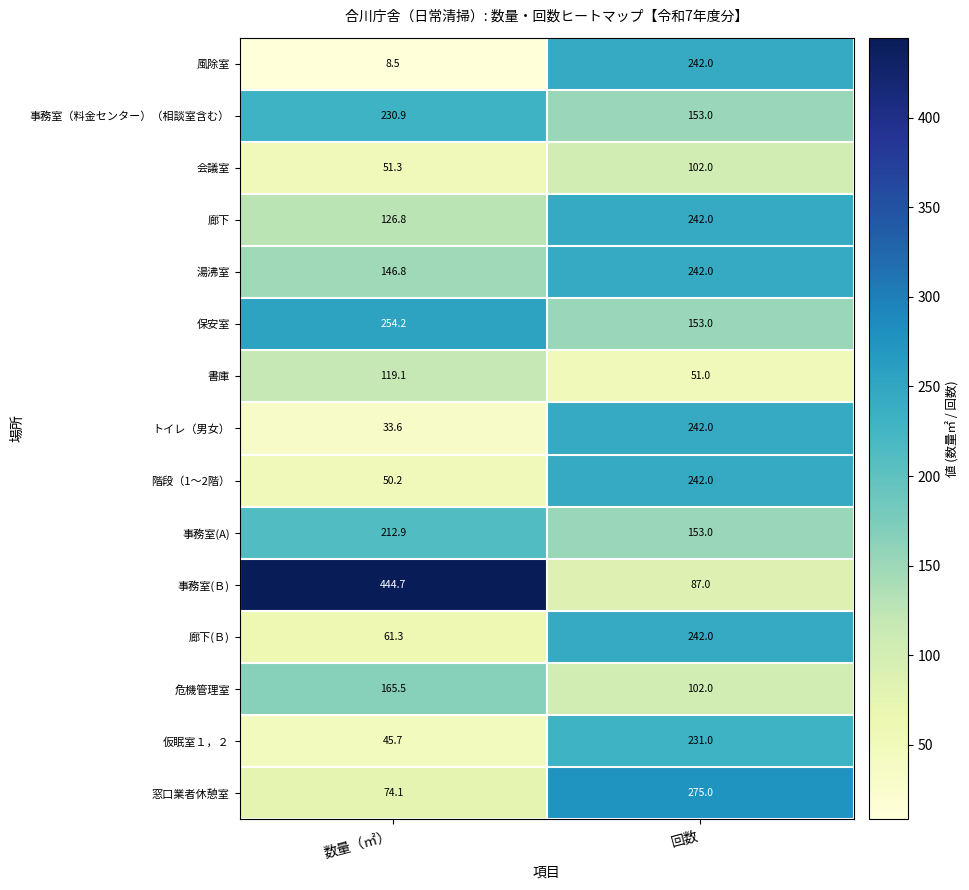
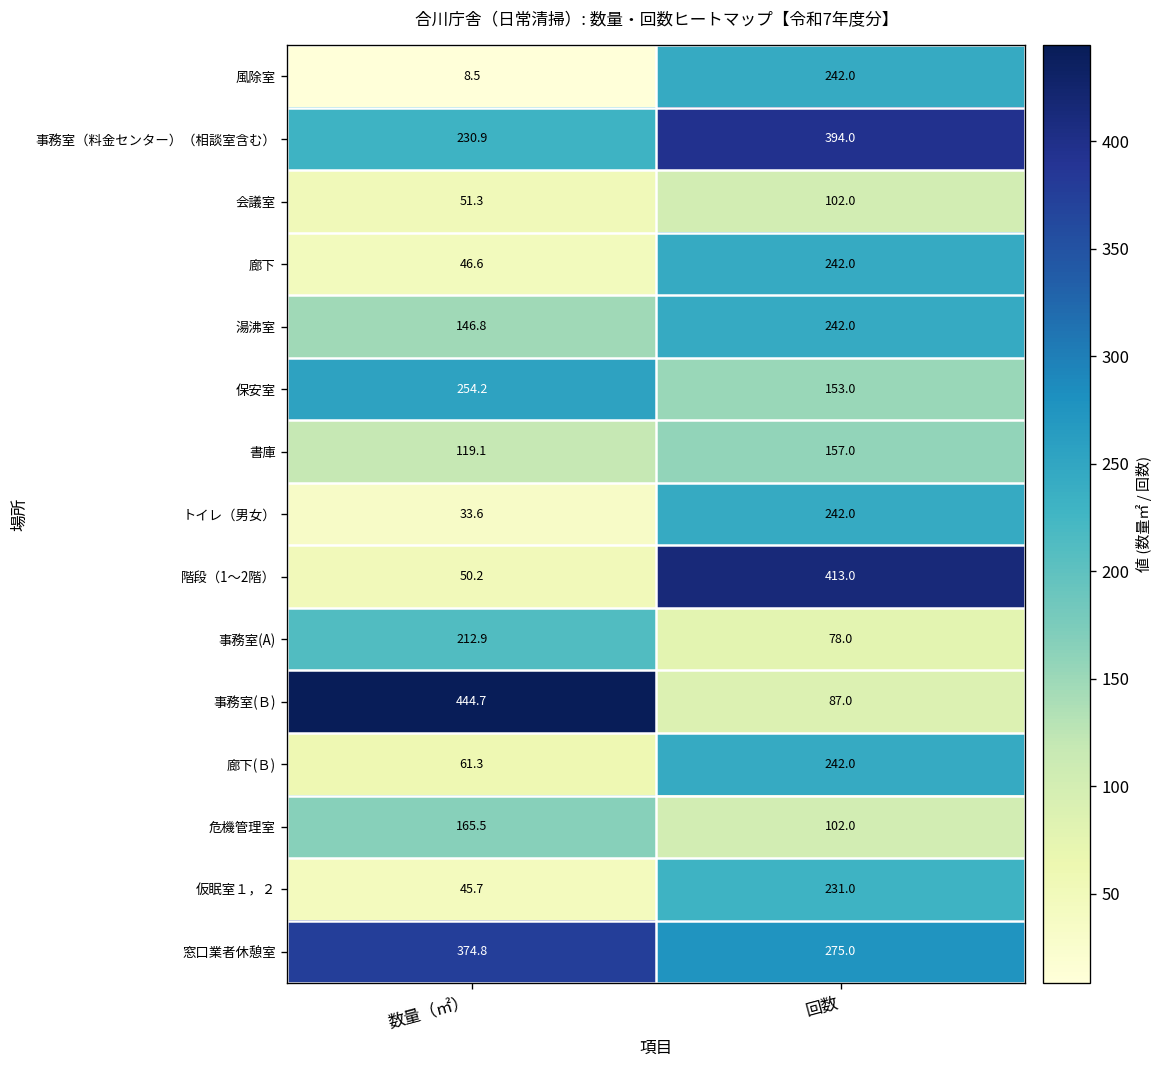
  {
    "風除室": {
      "数量（㎡）": 8.5,
      "回数": 242.0
    },
    "事務室（料金センター）（相談室含む）": {
      "数量（㎡）": 230.9,
-     "回数": 153.0
+     "回数": 394.0
    },
    "会議室": {
      "数量（㎡）": 51.3,
      "回数": 102.0
    },
    "廊下": {
-     "数量（㎡）": 126.8,
+     "数量（㎡）": 46.6,
      "回数": 242.0
    },
    "湯沸室": {
      "数量（㎡）": 146.8,
      "回数": 242.0
    },
    "保安室": {
      "数量（㎡）": 254.2,
      "回数": 153.0
    },
    "書庫": {
      "数量（㎡）": 119.1,
-     "回数": 51.0
+     "回数": 157.0
    },
    "トイレ（男女）": {
      "数量（㎡）": 33.6,
      "回数": 242.0
    },
    "階段（1～2階）": {
      "数量（㎡）": 50.2,
-     "回数": 242.0
+     "回数": 413.0
    },
    "事務室(A)": {
      "数量（㎡）": 212.9,
-     "回数": 153.0
+     "回数": 78.0
    },
    "事務室(Ｂ)": {
      "数量（㎡）": 444.7,
      "回数": 87.0
    },
    "廊下(Ｂ)": {
      "数量（㎡）": 61.3,
      "回数": 242.0
    },
    "危機管理室": {
      "数量（㎡）": 165.5,
      "回数": 102.0
    },
    "仮眠室１，２": {
      "数量（㎡）": 45.7,
      "回数": 231.0
    },
    "窓口業者休憩室": {
-     "数量（㎡）": 74.1,
+     "数量（㎡）": 374.8,
      "回数": 275.0
    }
  }
